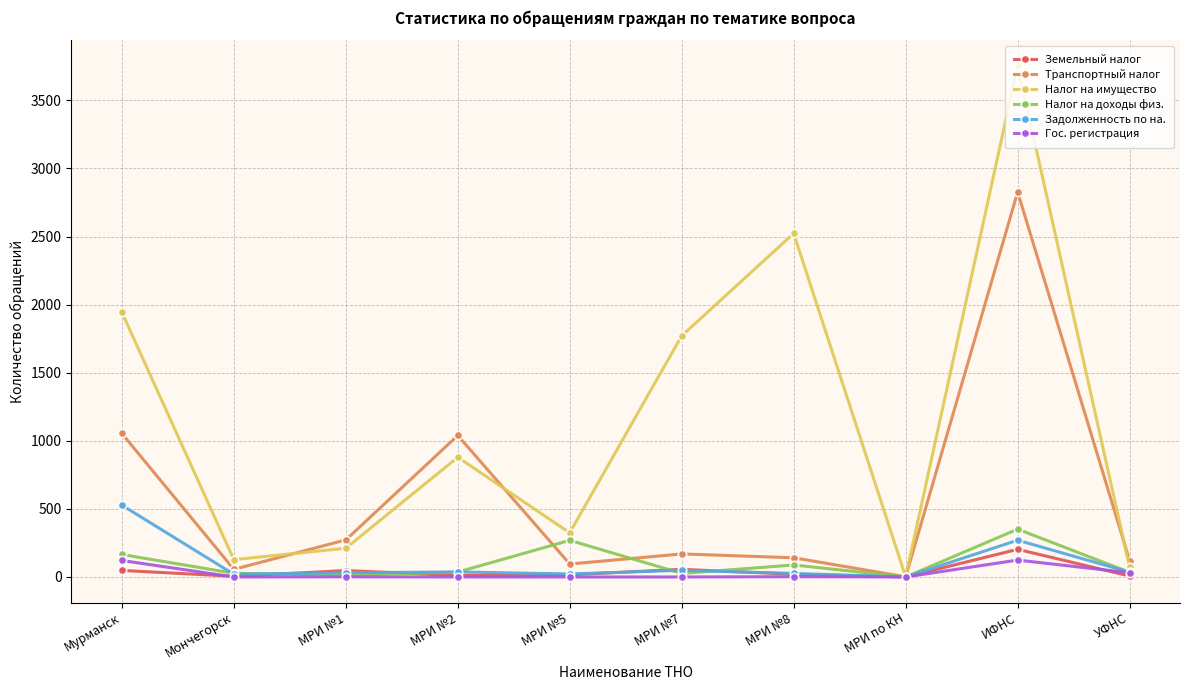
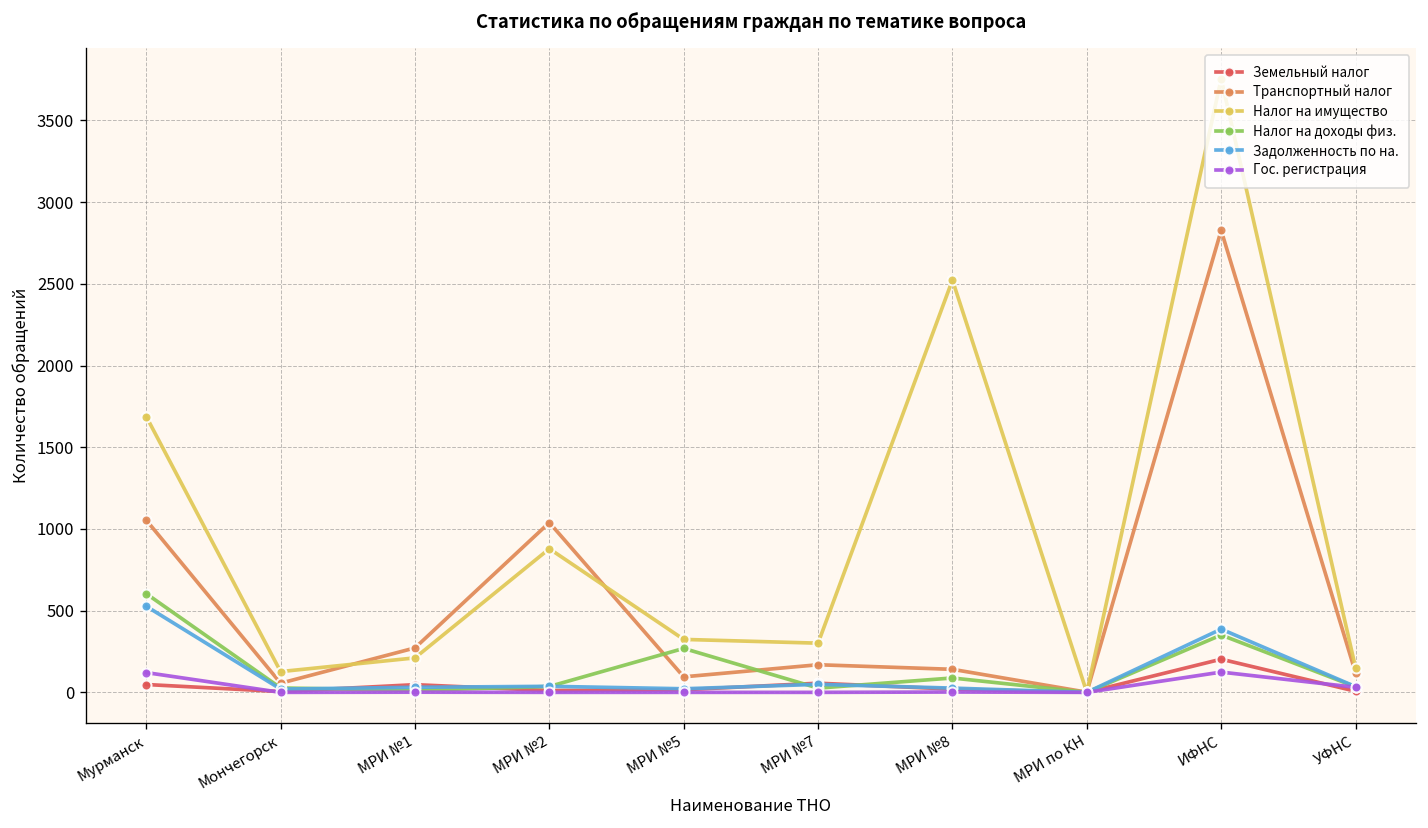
  {
    "Налог на имущество": {
-     "Мурманск": 1940,
+     "Мурманск": 1690,
      "Мончегорск": 130,
      "МРИ №1": 210,
      "МРИ №2": 880,
      "МРИ №5": 320,
-     "МРИ №7": 1770,
+     "МРИ №7": 300,
      "МРИ №8": 2520,
-     "УФНС": 70
+     "УФНС": 150
    },
    "Налог на доходы физ.": {
-     "Мурманск": 170,
+     "Мурманск": 600,
      "МРИ №5": 270,
      "МРИ №7": 30,
      "МРИ №8": 90,
      "ИФНС": 350
    },
    "Задолженность по на.": {
      "Мурманск": 530,
-     "ИФНС": 270
+     "ИФНС": 390
    },
    "Гос. регистрация": {
      "Мурманск": 120,
      "МРИ №7": 0,
      "ИФНС": 120
    }
  }
